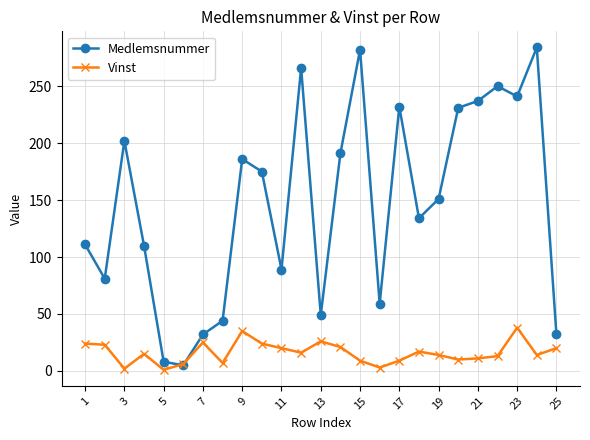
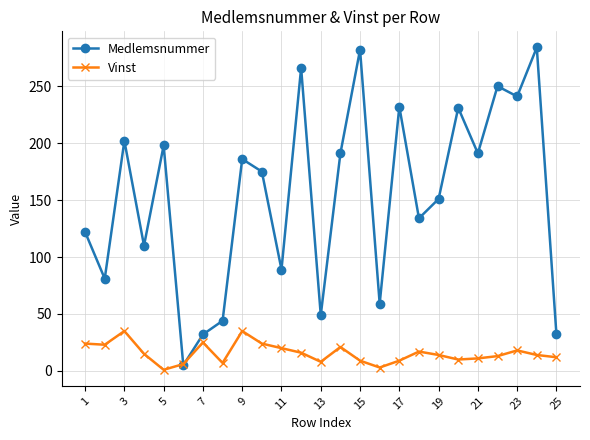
  {
    "Medlemsnummer": {
-     "1": 111,
+     "1": 122,
      "3": 202,
-     "5": 8,
+     "5": 198,
      "7": 32,
      "9": 186,
      "11": 89,
      "13": 49,
      "15": 282,
      "17": 232,
      "19": 151,
-     "21": 237,
+     "21": 191,
      "23": 241,
      "25": 32
    },
    "Vinst": {
      "1": 24,
-     "3": 2,
+     "3": 35,
      "5": 1,
      "7": 25,
      "9": 35,
      "11": 20,
-     "13": 26,
+     "13": 8,
      "15": 9,
      "17": 9,
      "19": 14,
      "21": 11,
-     "23": 38,
-     "25": 20
+     "23": 18,
+     "25": 12
    }
  }
